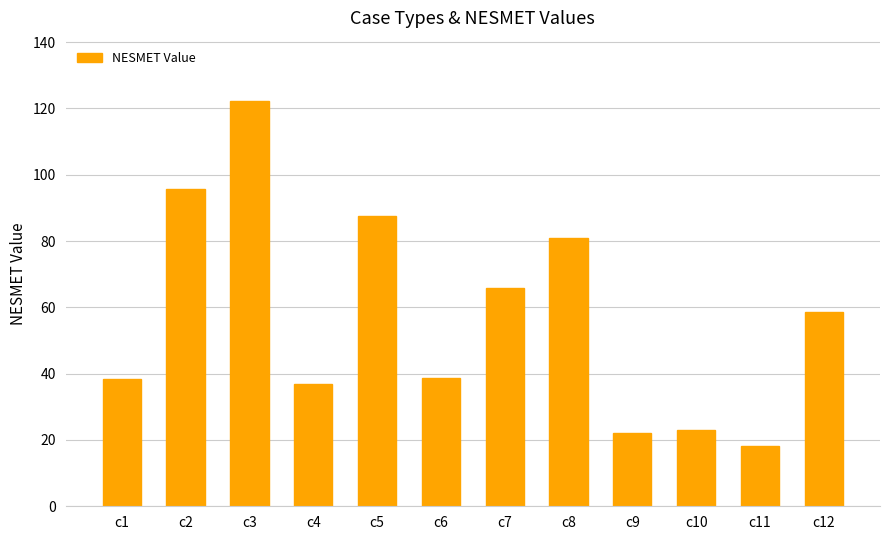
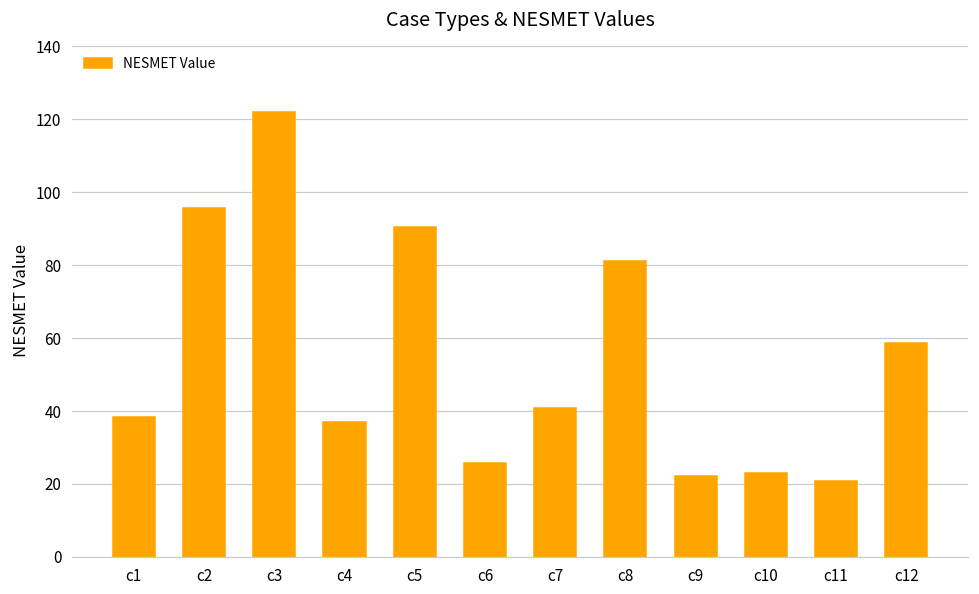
  {
    "c1": 38,
    "c2": 96,
    "c3": 122,
    "c4": 37,
-   "c5": 88,
-   "c6": 39,
-   "c7": 66,
+   "c5": 90,
+   "c6": 26,
+   "c7": 41,
    "c8": 81,
    "c9": 22,
    "c10": 23,
-   "c11": 18,
+   "c11": 21,
    "c12": 59
  }
